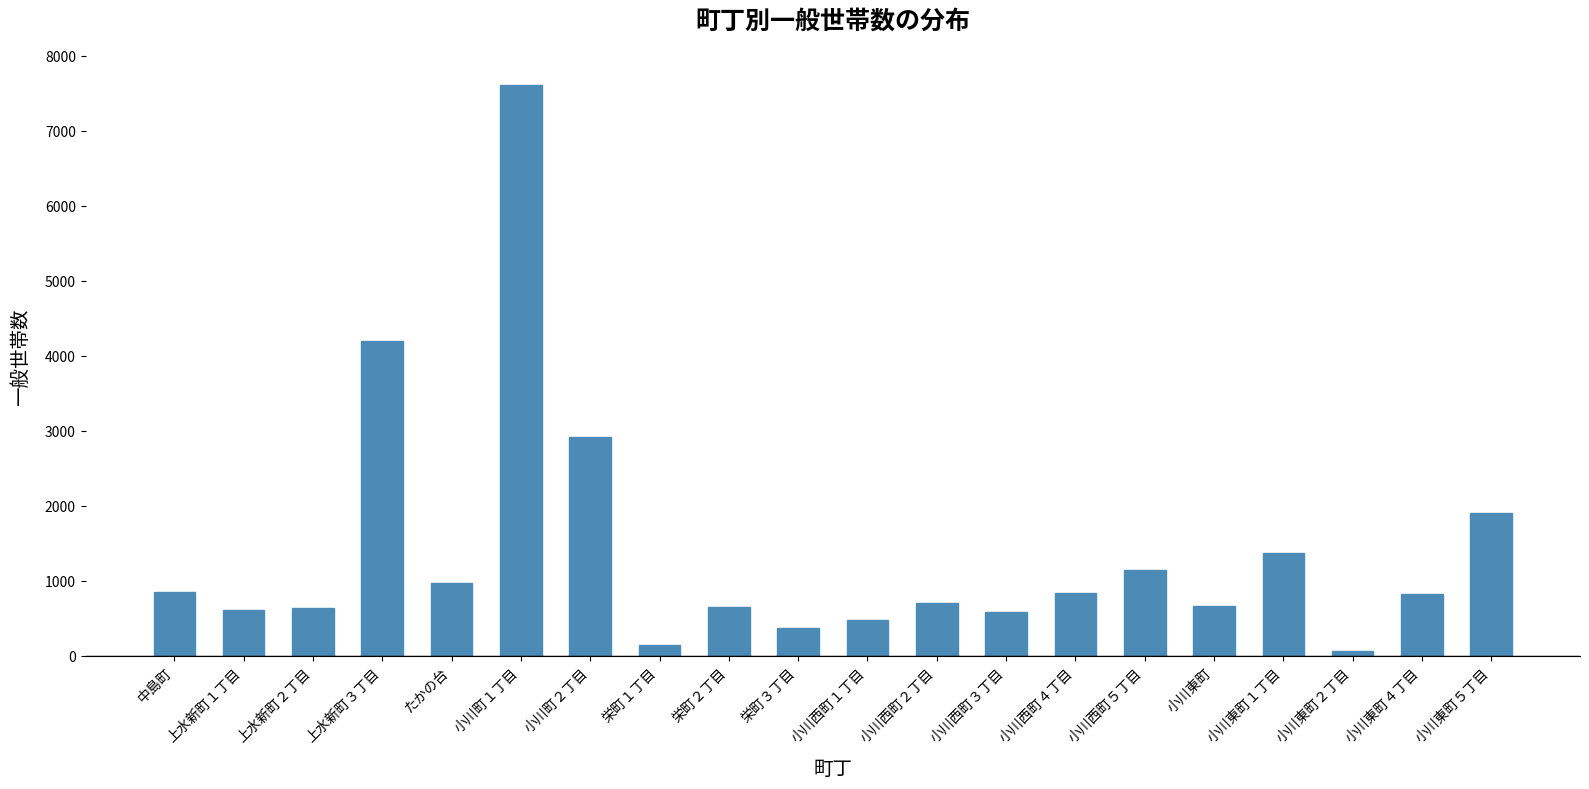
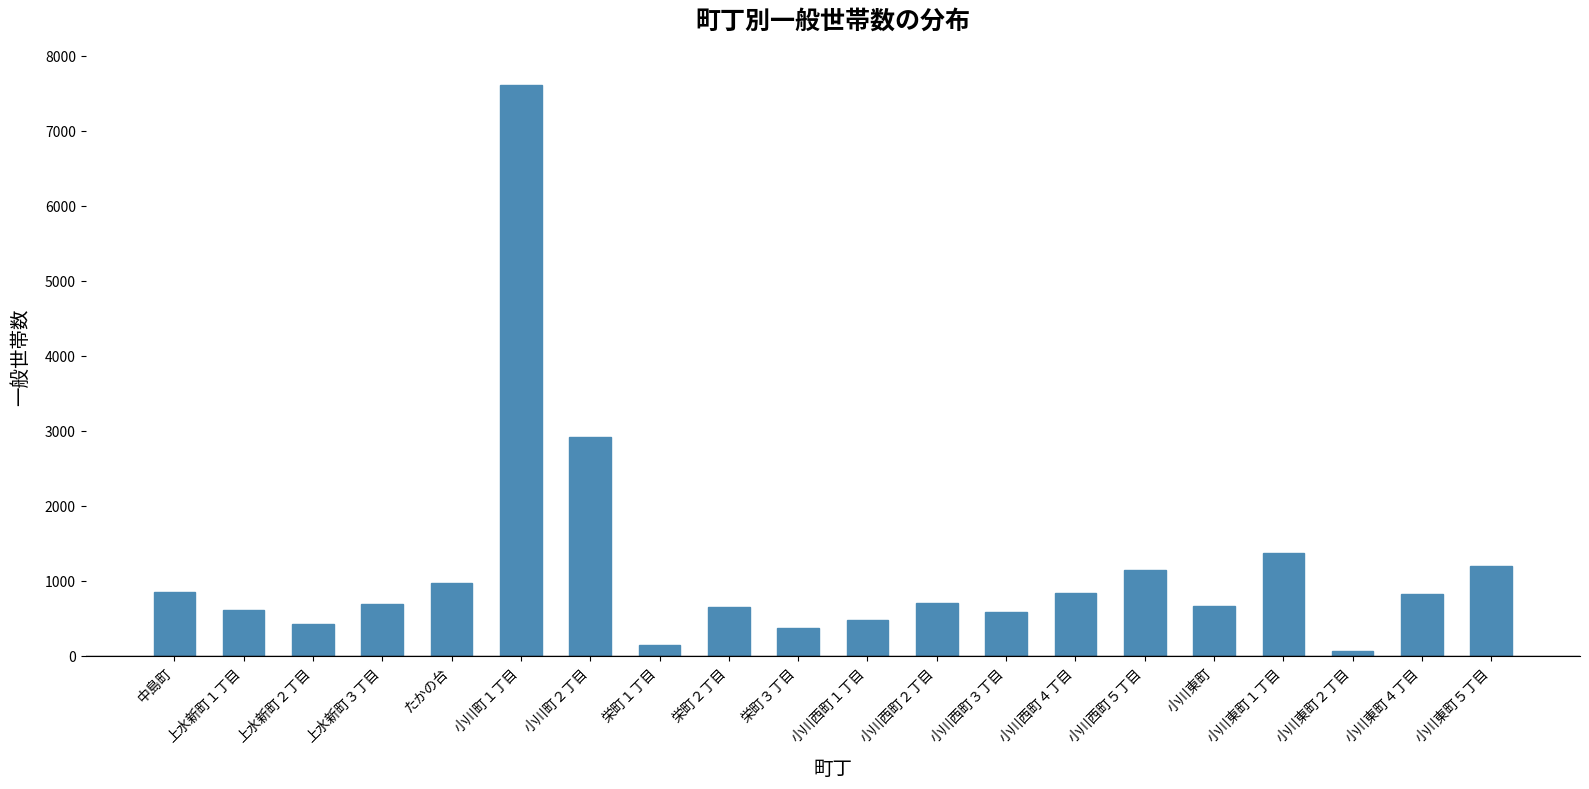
  {
    "中島町": 800,
    "上水新町１丁目": 600,
-   "上水新町２丁目": 600,
-   "上水新町３丁目": 4200,
+   "上水新町２丁目": 400,
+   "上水新町３丁目": 700,
    "たかの台": 1000,
    "小川町１丁目": 7600,
    "小川町２丁目": 2900,
    "栄町１丁目": 100,
    "栄町２丁目": 600,
    "栄町３丁目": 400,
    "小川西町１丁目": 500,
    "小川西町２丁目": 700,
    "小川西町３丁目": 600,
    "小川西町４丁目": 800,
    "小川西町５丁目": 1100,
    "小川東町": 700,
    "小川東町１丁目": 1400,
    "小川東町２丁目": 100,
    "小川東町４丁目": 800,
-   "小川東町５丁目": 1900
+   "小川東町５丁目": 1200
  }
